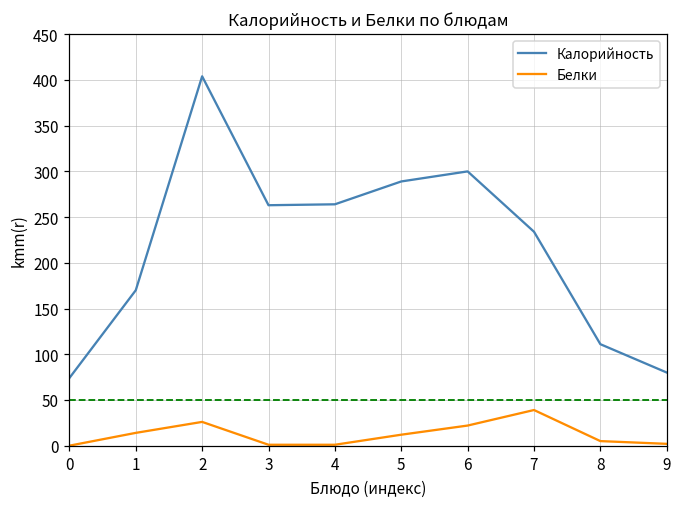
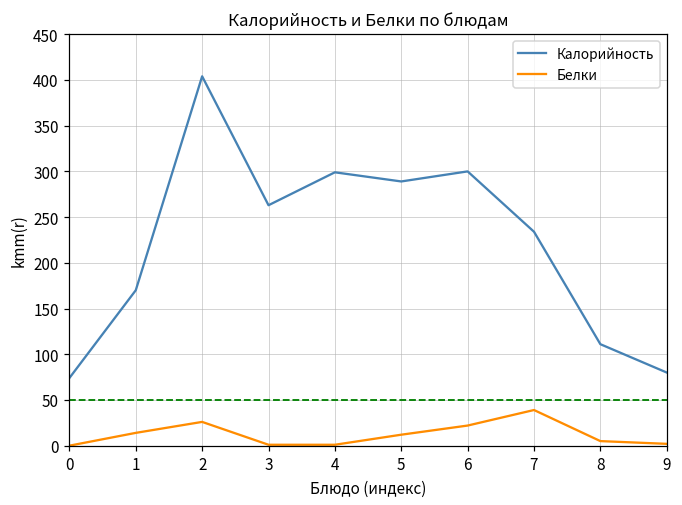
  {
    "Калорийность": {
      "0": 70,
      "1": 170,
      "2": 400,
      "3": 260,
-     "4": 260,
+     "4": 300,
      "5": 290,
      "6": 300,
      "7": 230,
      "8": 110,
      "9": 80
    },
    "Белки": {
      "0": 0,
      "1": 10,
      "2": 30,
      "3": 0,
      "4": 0,
      "5": 10,
      "6": 20,
      "7": 40,
      "8": 10,
      "9": 0
    }
  }
